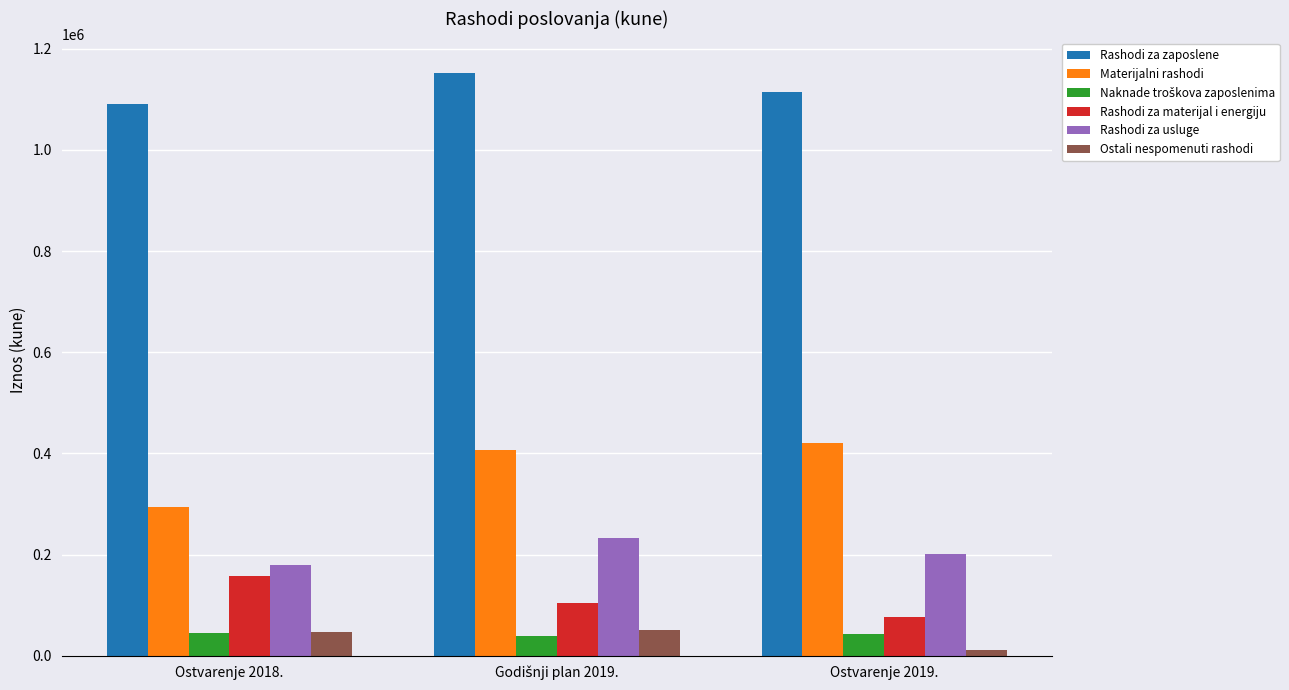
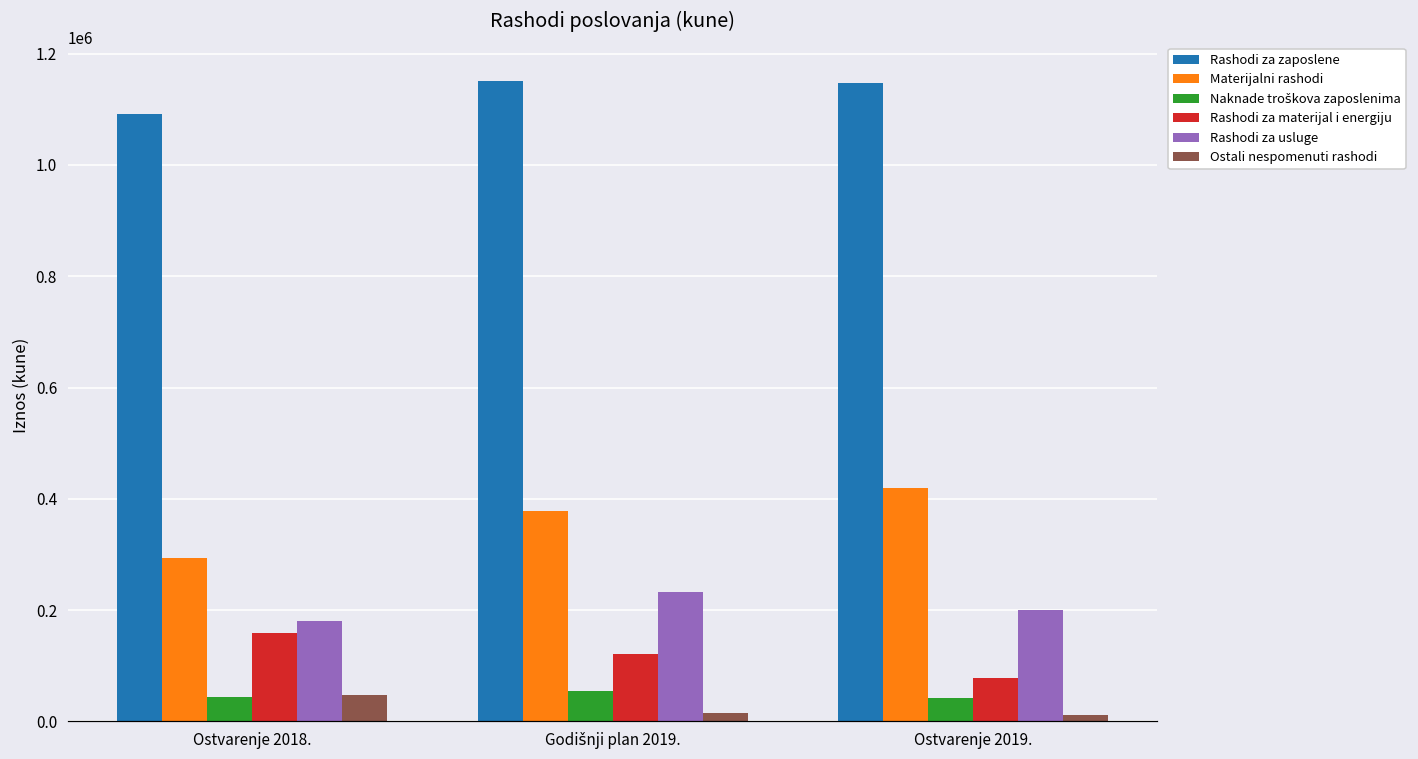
  {
    "Rashodi za zaposlene": {
      "Ostvarenje 2018.": 1090000,
      "Godišnji plan 2019.": 1150000,
-     "Ostvarenje 2019.": 1110000
+     "Ostvarenje 2019.": 1150000
    },
    "Materijalni rashodi": {
      "Ostvarenje 2018.": 290000,
-     "Godišnji plan 2019.": 410000,
+     "Godišnji plan 2019.": 380000,
      "Ostvarenje 2019.": 420000
    },
    "Naknade troškova zaposlenima": {
      "Ostvarenje 2018.": 40000,
-     "Godišnji plan 2019.": 40000,
+     "Godišnji plan 2019.": 60000,
      "Ostvarenje 2019.": 40000
    },
    "Rashodi za materijal i energiju": {
      "Ostvarenje 2018.": 160000,
-     "Godišnji plan 2019.": 100000,
+     "Godišnji plan 2019.": 120000,
      "Ostvarenje 2019.": 80000
    },
    "Rashodi za usluge": {
      "Ostvarenje 2018.": 180000,
      "Godišnji plan 2019.": 230000,
      "Ostvarenje 2019.": 200000
    },
    "Ostali nespomenuti rashodi": {
      "Ostvarenje 2018.": 50000,
-     "Godišnji plan 2019.": 50000,
+     "Godišnji plan 2019.": 10000,
      "Ostvarenje 2019.": 10000
    }
  }
